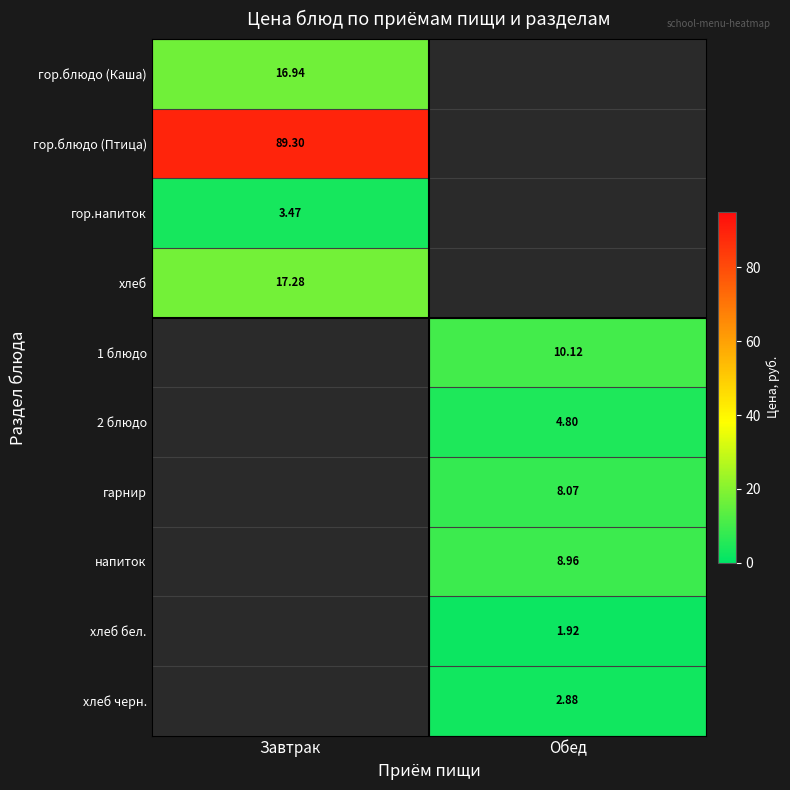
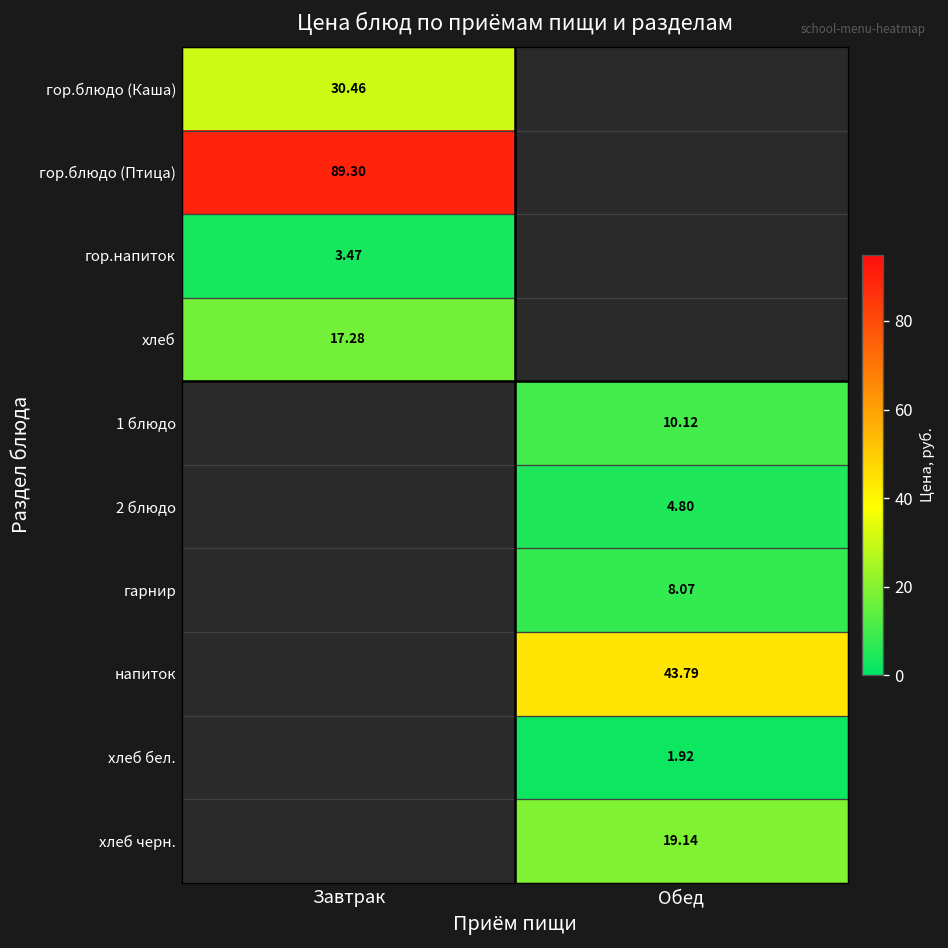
  {
    "гор.блюдо (Каша)": {
-     "Завтрак": 16.94
+     "Завтрак": 30.46
    },
    "гор.блюдо (Птица)": {
      "Завтрак": 89.30
    },
    "гор.напиток": {
      "Завтрак": 3.47
    },
    "хлеб": {
      "Завтрак": 17.28
    },
    "1 блюдо": {
      "Обед": 10.12
    },
    "2 блюдо": {
      "Обед": 4.80
    },
    "гарнир": {
      "Обед": 8.07
    },
    "напиток": {
-     "Обед": 8.96
+     "Обед": 43.79
    },
    "хлеб бел.": {
      "Обед": 1.92
    },
    "хлеб черн.": {
-     "Обед": 2.88
+     "Обед": 19.14
    }
  }
